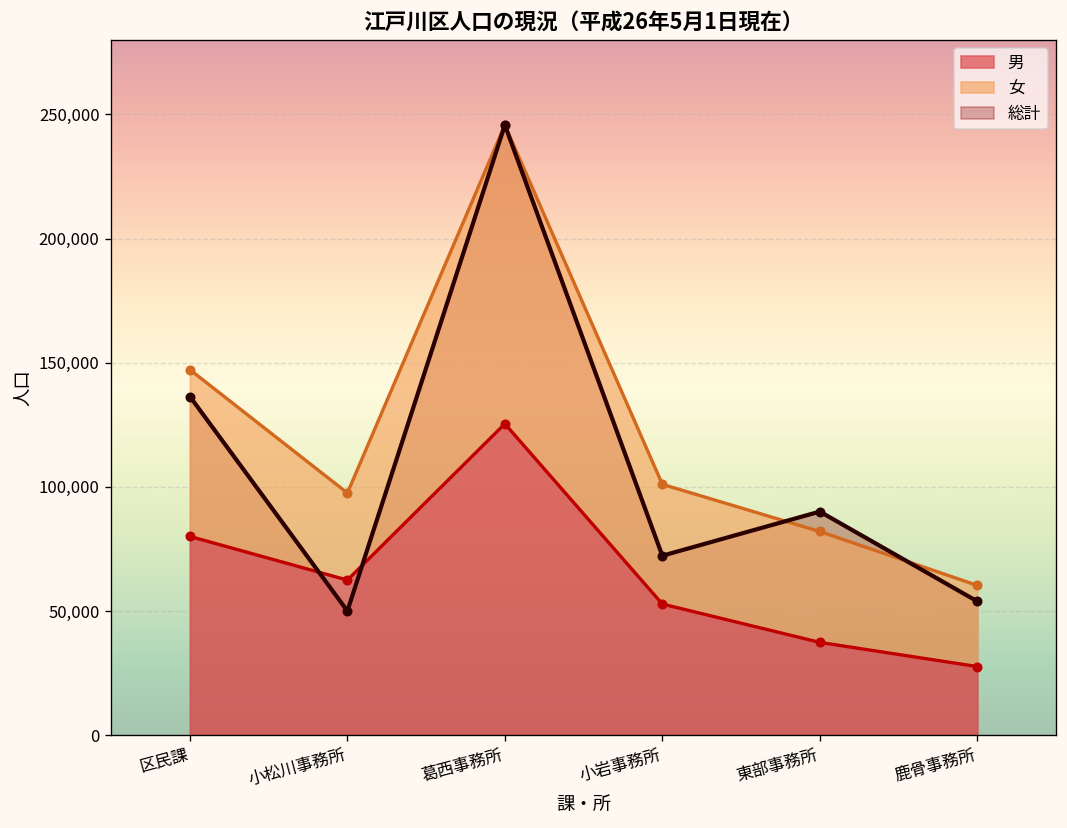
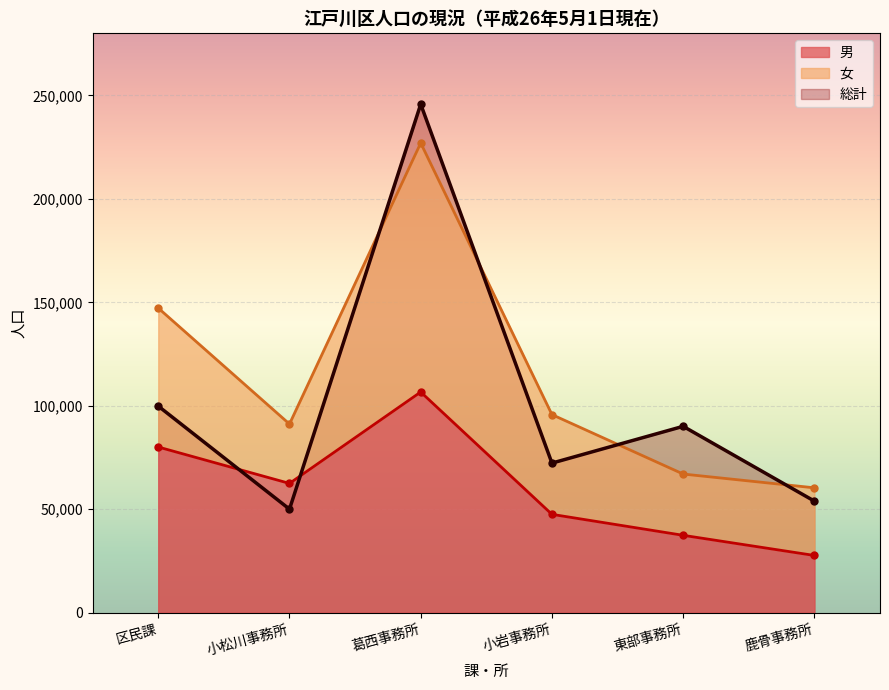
  {
    "男": {
      "区民課": "80,000",
      "小松川事務所": "62,000",
-     "葛西事務所": "125,000",
-     "小岩事務所": "53,000",
+     "葛西事務所": "107,000",
+     "小岩事務所": "48,000",
      "東部事務所": "37,000",
      "鹿骨事務所": "28,000"
    },
    "女": {
      "区民課": "67,000",
-     "小松川事務所": "35,000",
+     "小松川事務所": "29,000",
      "小岩事務所": "48,000",
-     "東部事務所": "45,000",
+     "東部事務所": "30,000",
      "鹿骨事務所": "33,000"
    },
    "総計": {
-     "区民課": "136,000",
+     "区民課": "100,000",
      "小松川事務所": "50,000",
      "小岩事務所": "72,000",
      "東部事務所": "90,000",
      "鹿骨事務所": "54,000"
    }
  }
